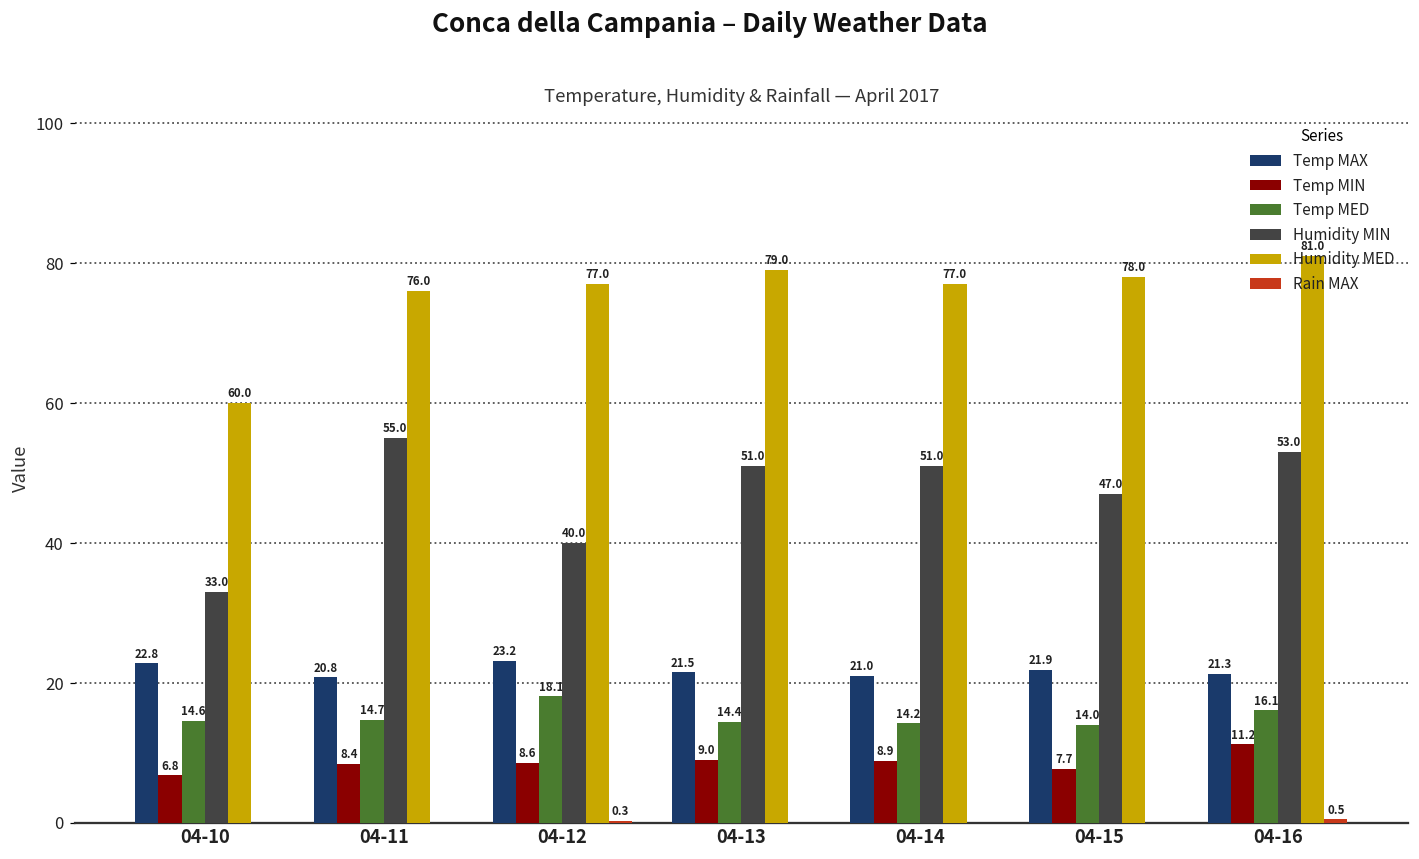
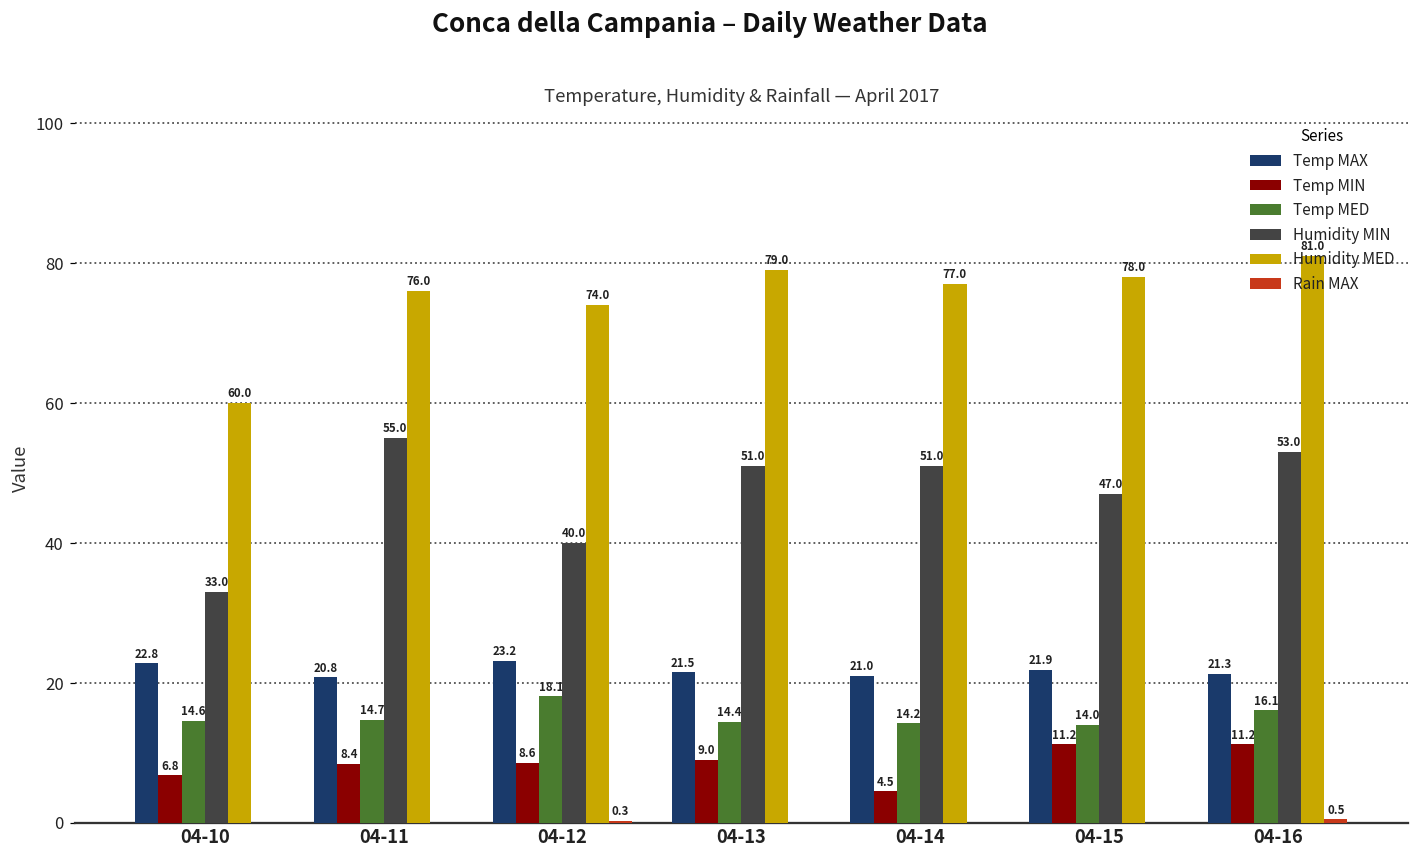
  {
    "Temp MIN": {
      "04-10": 6.8,
      "04-11": 8.4,
      "04-12": 8.6,
      "04-13": 9.0,
-     "04-14": 8.9,
-     "04-15": 7.7,
+     "04-14": 4.5,
+     "04-15": 11.2,
      "04-16": 11.2
    },
    "Temp MED": {
      "04-10": 14.6,
      "04-11": 14.7,
      "04-12": 18.1,
      "04-13": 14.4,
      "04-14": 14.2,
      "04-15": 14.0,
      "04-16": 16.1
    },
    "Humidity MED": {
      "04-10": 60.0,
      "04-11": 76.0,
-     "04-12": 77.0,
+     "04-12": 74.0,
      "04-13": 79.0,
      "04-14": 77.0,
      "04-15": 78.0,
      "04-16": 81.0
    },
    "Rain MAX": {
      "04-12": 0.3,
      "04-16": 0.5
    }
  }
